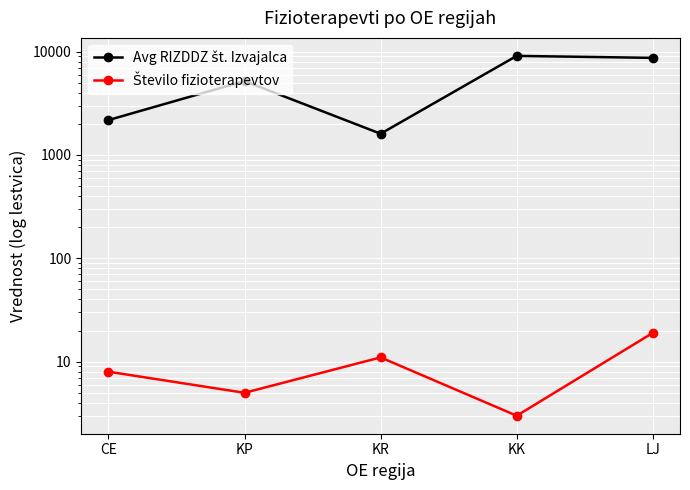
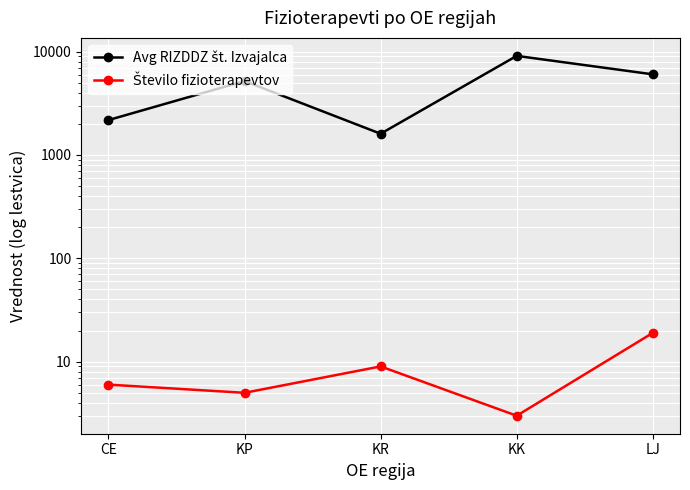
  {
    "Avg RIZDDZ št. Izvajalca": {
      "CE": 2200,
      "KR": 1600,
      "KK": 9000,
-     "LJ": 9000
+     "LJ": 6000
    },
    "Število fizioterapevtov": {
-     "CE": 8,
+     "CE": 6,
      "KP": 5,
-     "KR": 11,
+     "KR": 9,
      "KK": 3,
      "LJ": 19
    }
  }
